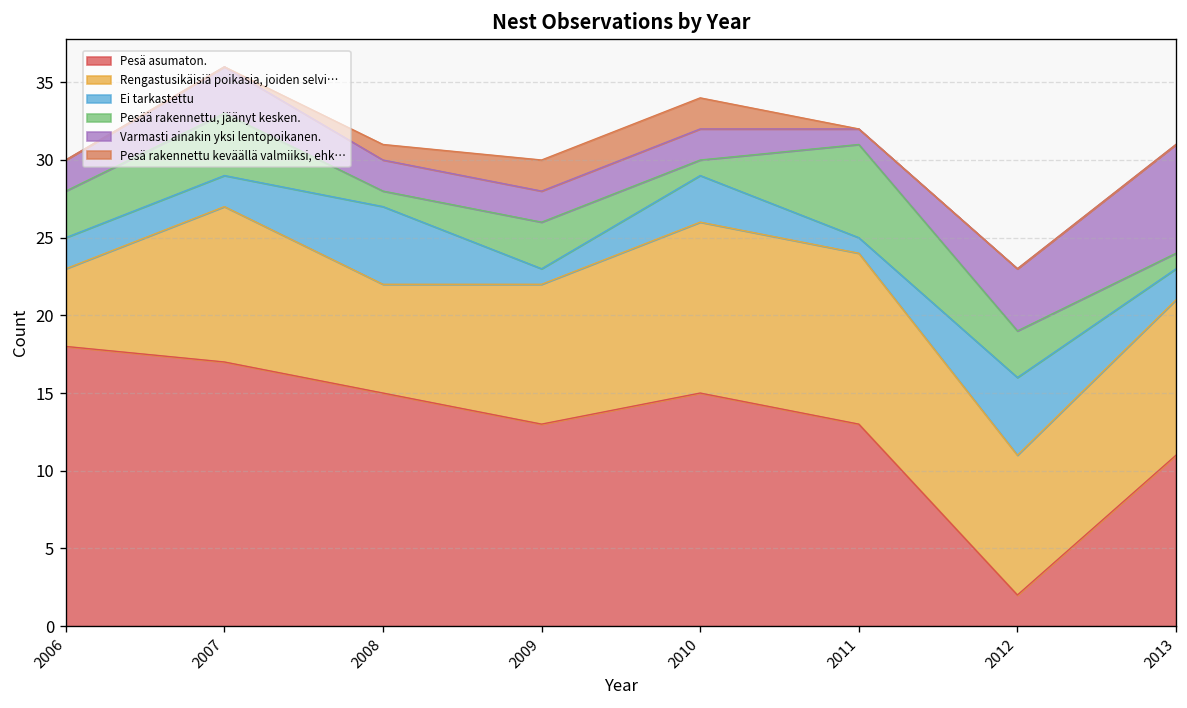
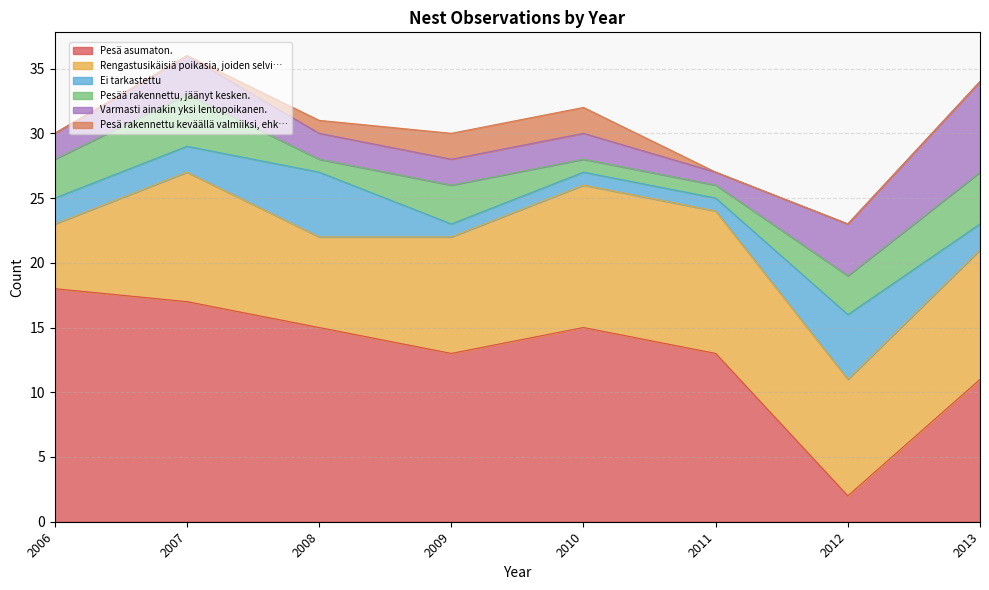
  {
    "Ei tarkastettu": {
      "2006": 2,
      "2007": 2,
      "2008": 5,
      "2009": 1,
-     "2010": 3,
+     "2010": 1,
      "2011": 1,
      "2012": 5,
      "2013": 2
    },
    "Pesää rakennettu, jäänyt kesken.": {
      "2006": 3,
      "2008": 1,
      "2009": 3,
      "2010": 1,
-     "2011": 6,
+     "2011": 1,
      "2012": 3,
-     "2013": 1
+     "2013": 4
    },
    "Varmasti ainakin yksi lentopoikanen.": {
      "2008": 2,
      "2009": 2,
      "2010": 2
    }
  }
